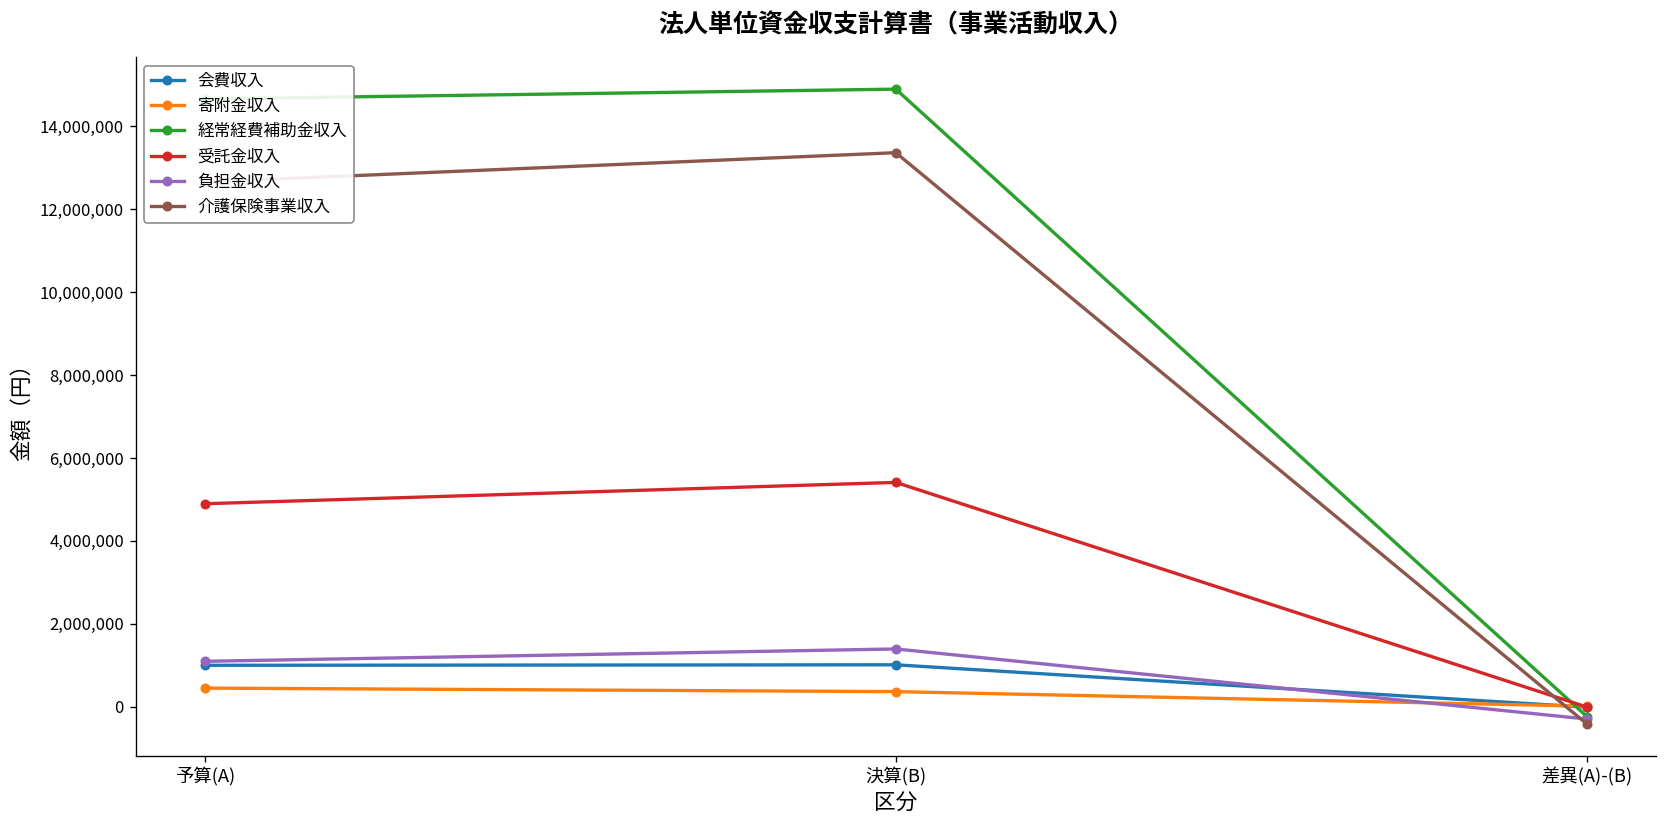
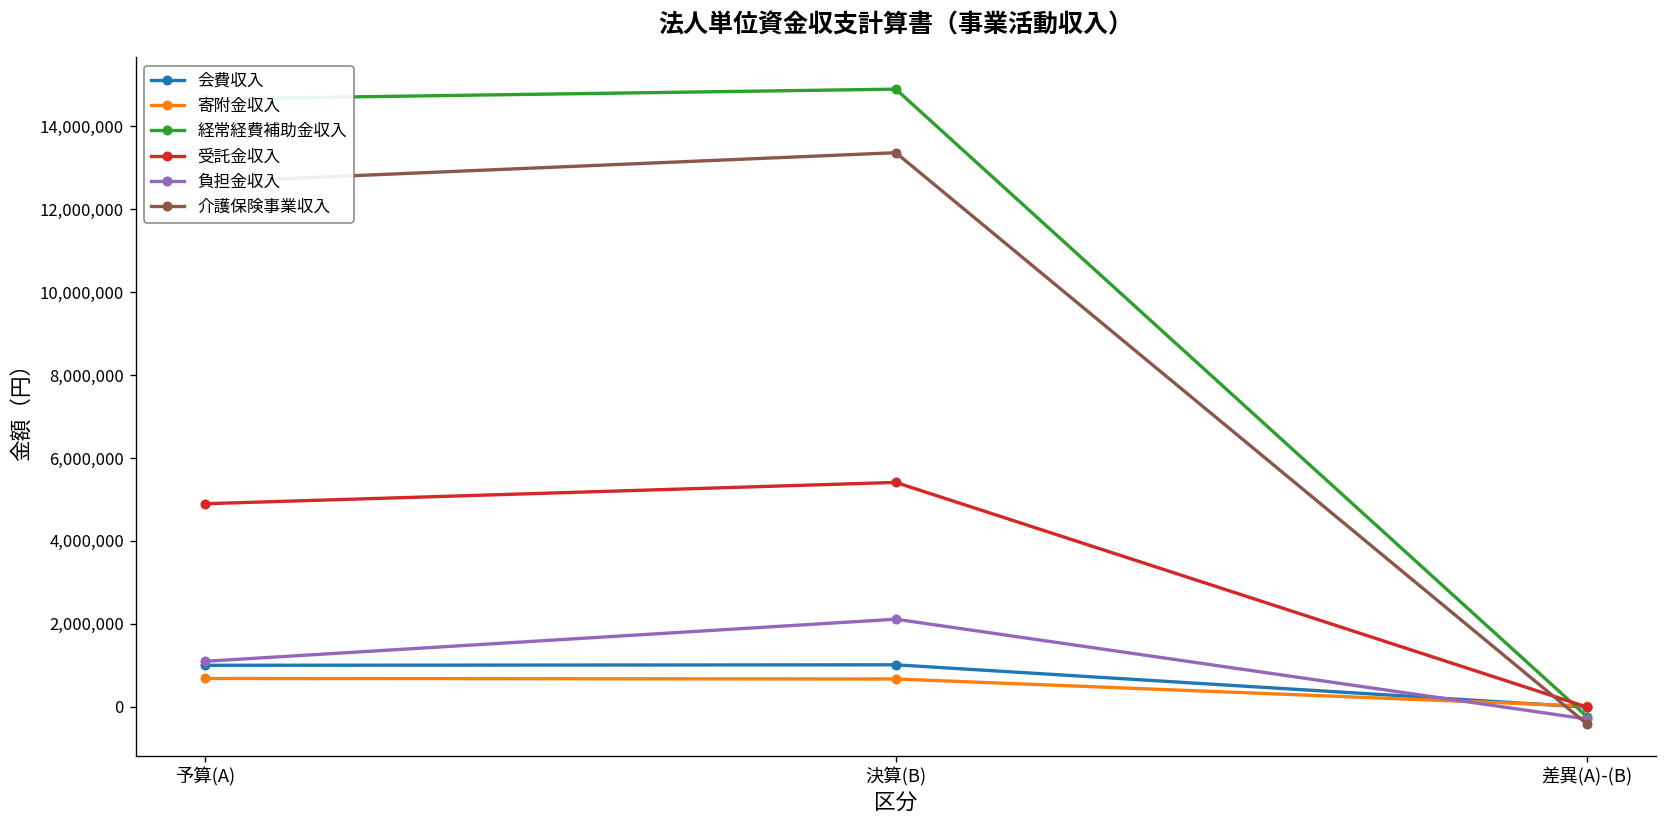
  {
    "会費収入": {
      "予算(A)": "1,000,000",
      "決算(B)": "1,000,000"
    },
    "寄附金収入": {
-     "予算(A)": "400,000",
-     "決算(B)": "400,000"
+     "予算(A)": "700,000",
+     "決算(B)": "700,000"
    },
    "経常経費補助金収入": {
      "決算(B)": "14,900,000"
    },
    "受託金収入": {
      "予算(A)": "4,900,000",
      "決算(B)": "5,400,000"
    },
    "負担金収入": {
      "予算(A)": "1,100,000",
-     "決算(B)": "1,400,000"
+     "決算(B)": "2,100,000"
    },
    "介護保険事業収入": {
      "決算(B)": "13,400,000",
      "差異(A)-(B)": "-400,000"
    }
  }
